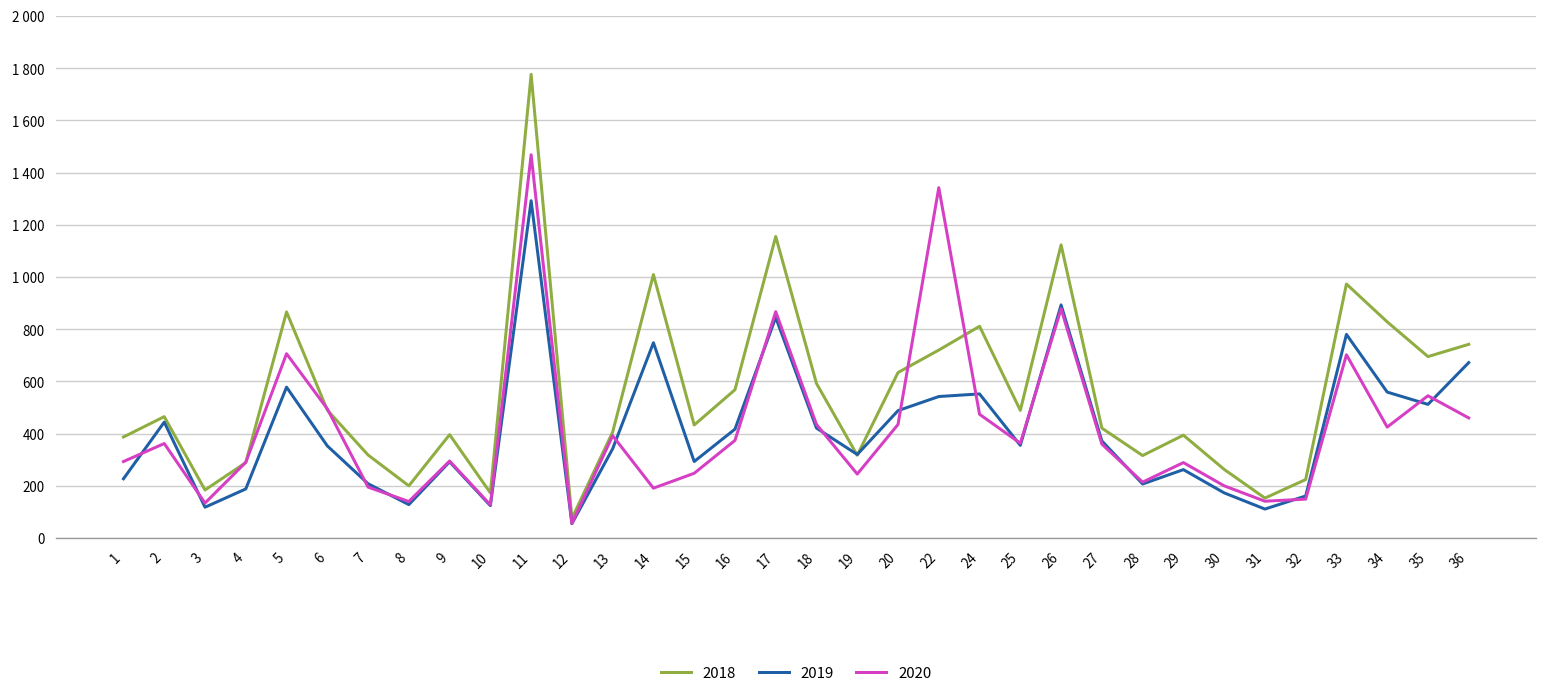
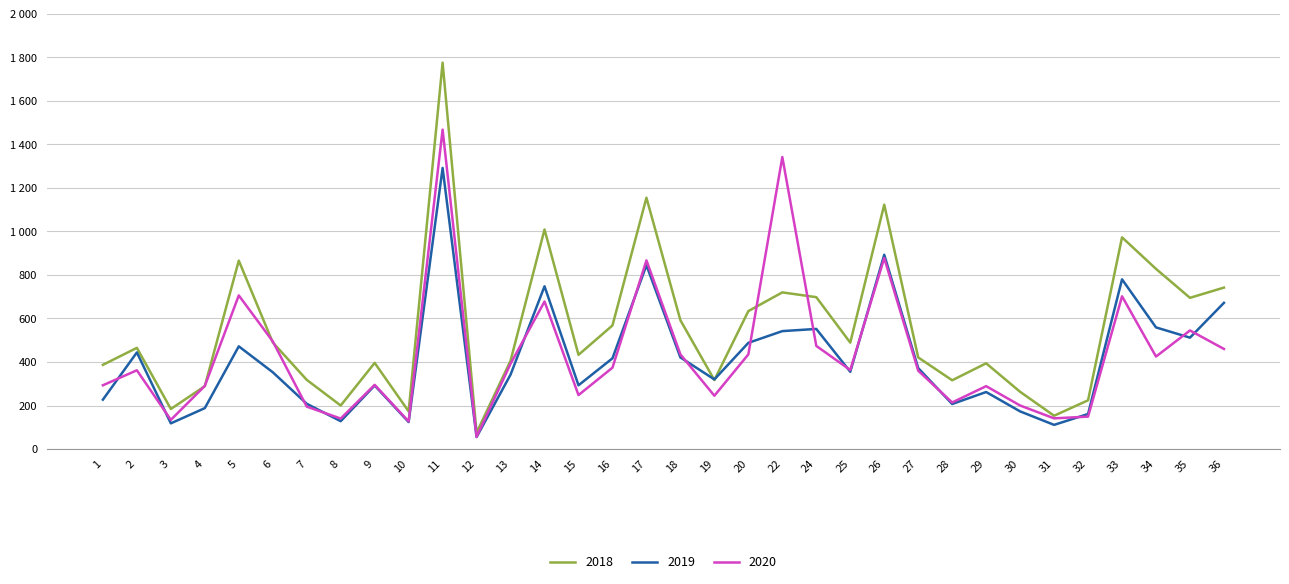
  {
    "2018": {
      "1": 390,
      "2": 470,
      "3": 180,
      "5": 870,
      "7": 320,
      "8": 200,
      "9": 400,
      "10": 170,
      "11": 1780,
      "12": 80,
      "13": 410,
      "14": 1010,
      "15": 430,
      "16": 570,
      "17": 1160,
      "18": 590,
      "20": 630,
      "22": 720,
-     "24": 810,
+     "24": 700,
      "25": 490,
      "26": 1120,
      "27": 420,
      "28": 320,
      "29": 390,
      "30": 260,
      "31": 150,
      "32": 220,
      "33": 970,
      "34": 830,
      "35": 700,
      "36": 740
    },
    "2019": {
      "1": 230,
      "2": 440,
      "3": 120,
      "4": 190,
-     "5": 580,
+     "5": 470,
      "6": 350,
      "7": 210,
      "8": 130,
      "11": 1290,
      "13": 340,
      "14": 750,
      "15": 290,
      "16": 420,
      "17": 850,
      "18": 420,
      "20": 490,
      "22": 540,
      "24": 550,
      "26": 890,
      "27": 370,
      "29": 260,
      "30": 170,
      "31": 110,
      "32": 160,
      "33": 780,
      "34": 560,
      "35": 510,
      "36": 670
    },
    "2020": {
      "1": 290,
      "2": 360,
      "3": 130,
      "5": 710,
      "7": 200,
      "8": 140,
      "11": 1470,
      "13": 390,
-     "14": 190,
+     "14": 680,
      "15": 250,
      "16": 370,
      "17": 870,
      "18": 440,
      "19": 250,
      "20": 440,
      "22": 1340,
      "24": 470,
      "26": 880,
      "27": 360,
      "29": 290,
      "30": 200,
      "31": 140,
      "32": 150,
      "33": 700,
      "34": 430,
      "35": 550,
      "36": 460
    }
  }
